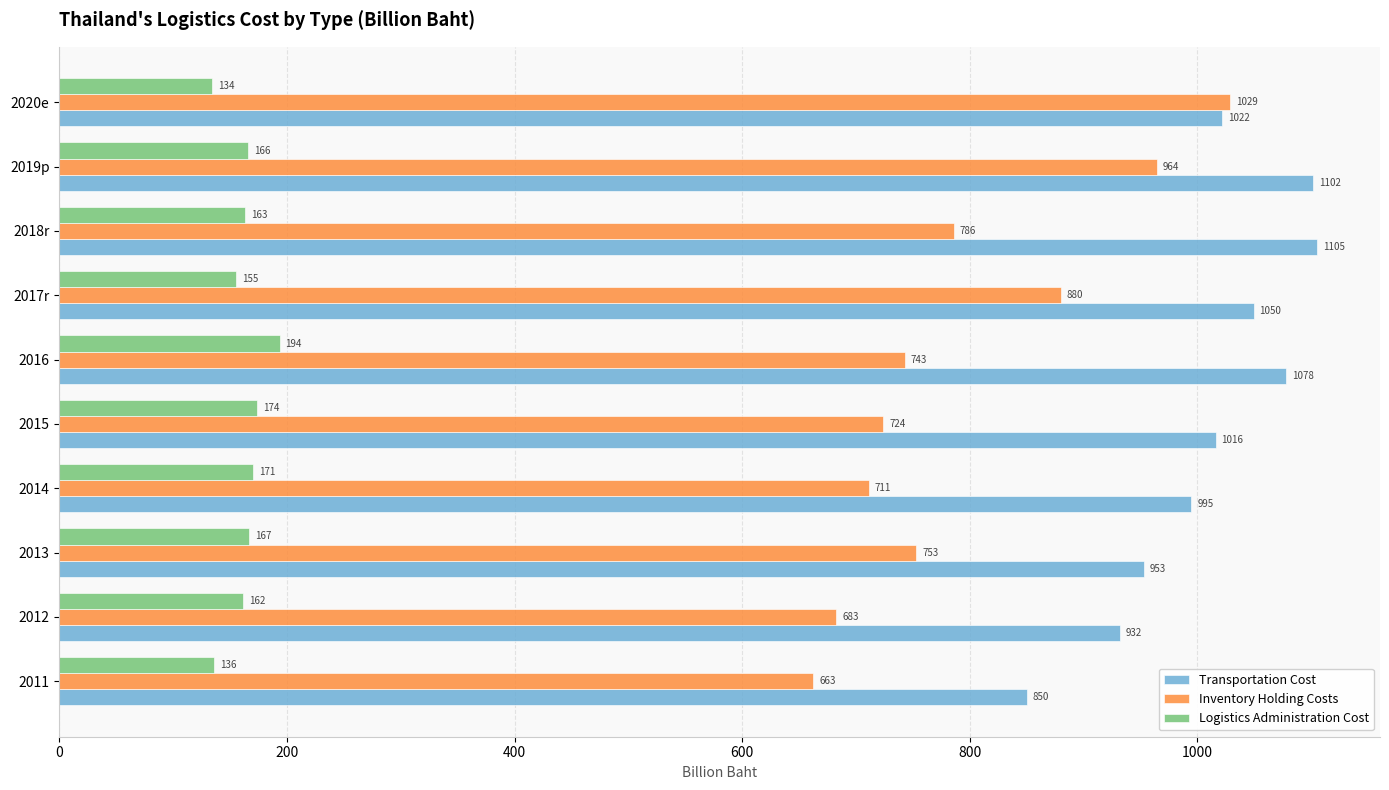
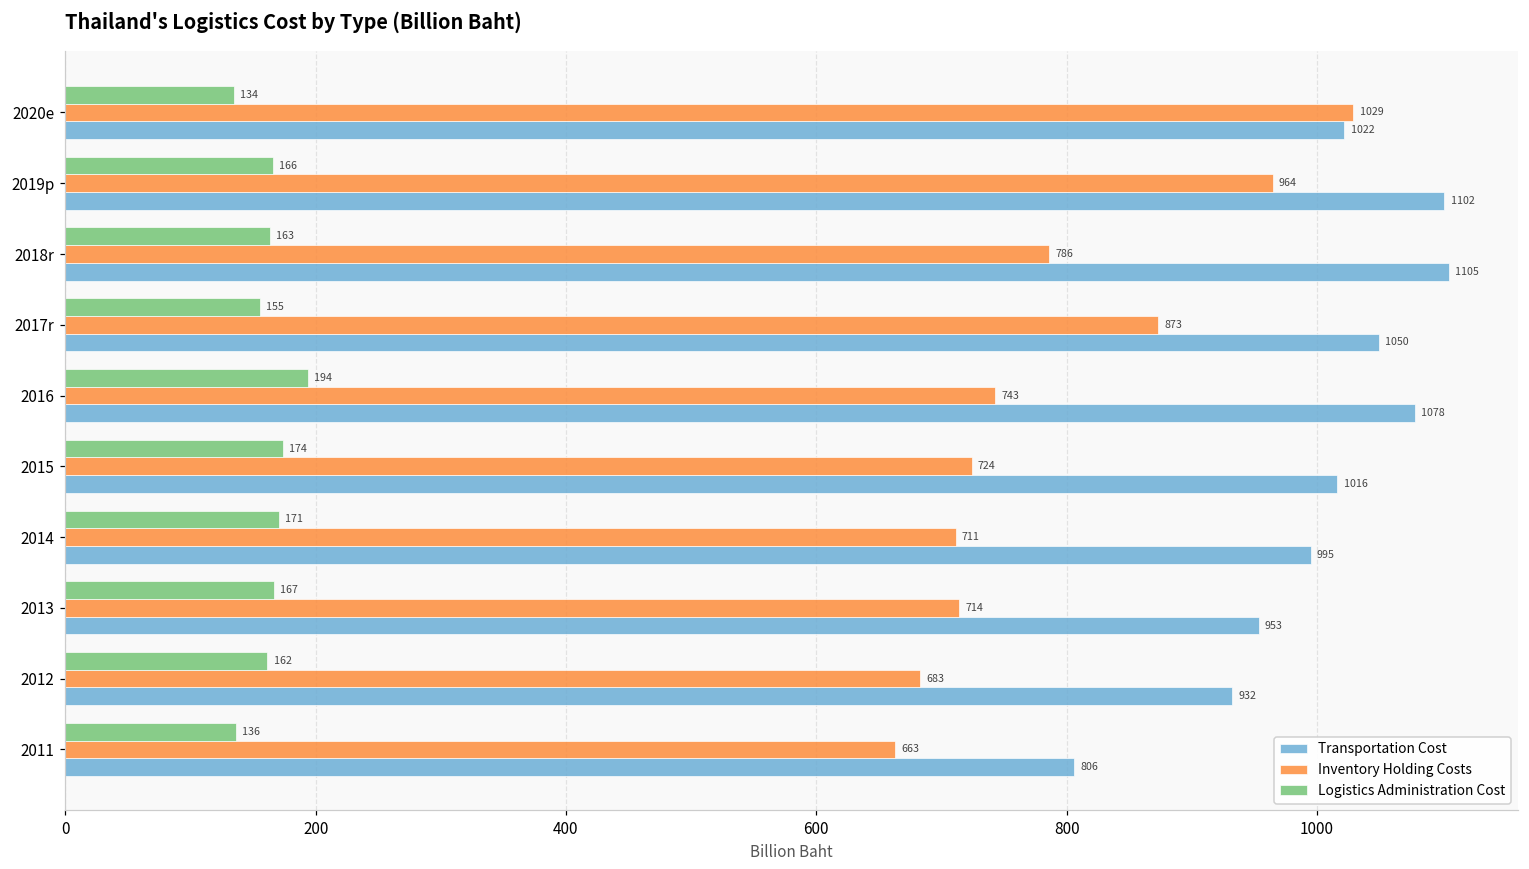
  {
    "Transportation Cost": {
      "2020e": 1022,
      "2019p": 1102,
      "2018r": 1105,
      "2017r": 1050,
      "2016": 1078,
      "2015": 1016,
      "2014": 995,
      "2013": 953,
      "2012": 932,
-     "2011": 850
+     "2011": 806
    },
    "Inventory Holding Costs": {
      "2020e": 1029,
      "2019p": 964,
      "2018r": 786,
-     "2017r": 880,
+     "2017r": 873,
      "2016": 743,
      "2015": 724,
      "2014": 711,
-     "2013": 753,
+     "2013": 714,
      "2012": 683,
      "2011": 663
    },
    "Logistics Administration Cost": {
      "2020e": 134,
      "2019p": 166,
      "2018r": 163,
      "2017r": 155,
      "2016": 194,
      "2015": 174,
      "2014": 171,
      "2013": 167,
      "2012": 162,
      "2011": 136
    }
  }
